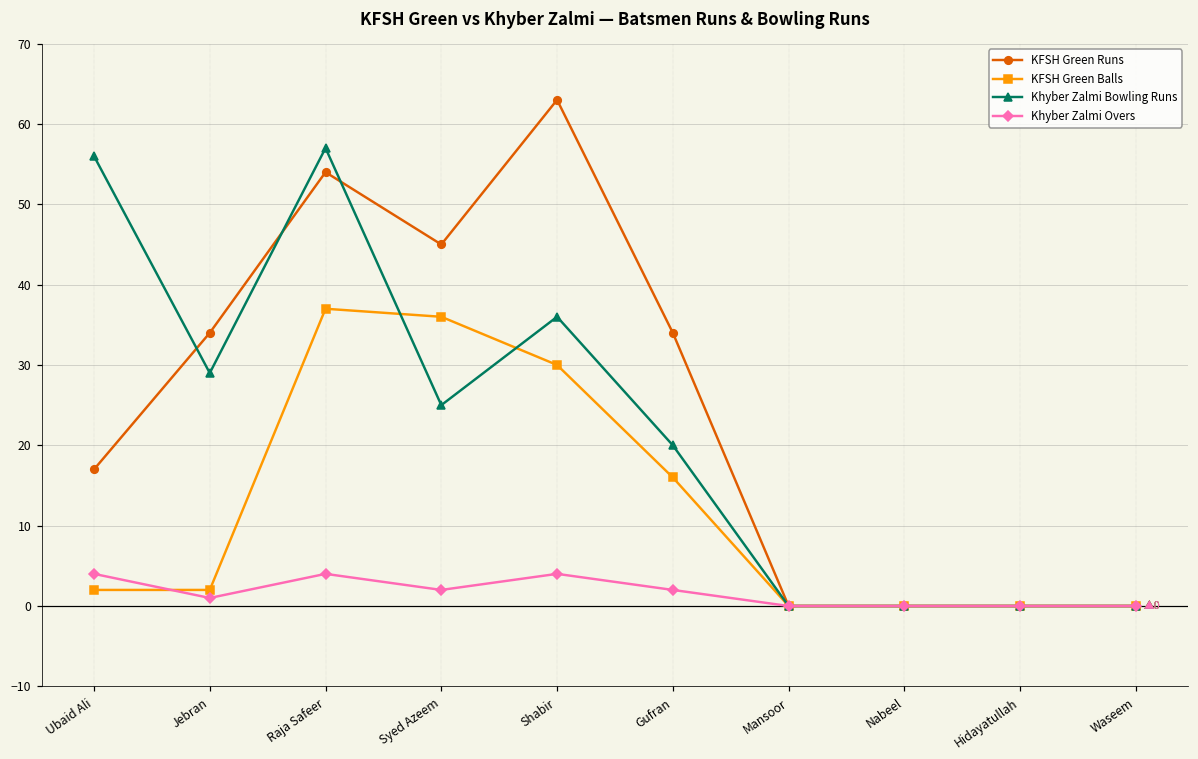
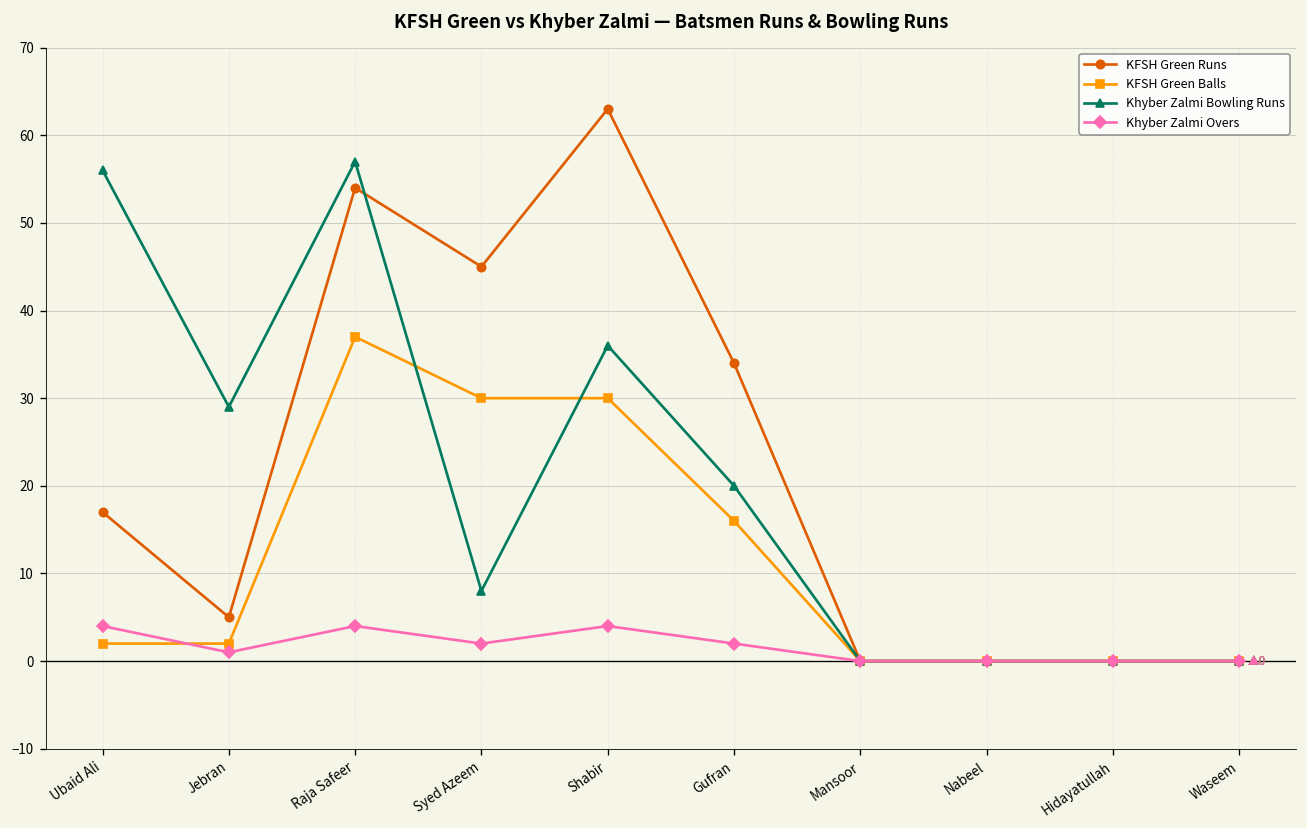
  {
    "KFSH Green Runs": {
      "Ubaid Ali": 17,
-     "Jebran": 34,
+     "Jebran": 5,
      "Raja Safeer": 54,
      "Syed Azeem": 45,
      "Shabir": 63,
      "Gufran": 34
    },
    "KFSH Green Balls": {
      "Ubaid Ali": 2,
      "Jebran": 2,
      "Raja Safeer": 37,
-     "Syed Azeem": 36,
+     "Syed Azeem": 30,
      "Shabir": 30,
      "Gufran": 16
    },
    "Khyber Zalmi Bowling Runs": {
      "Ubaid Ali": 56,
      "Jebran": 29,
      "Raja Safeer": 57,
-     "Syed Azeem": 25,
+     "Syed Azeem": 8,
      "Shabir": 36,
      "Gufran": 20
    },
    "Khyber Zalmi Overs": {
      "Ubaid Ali": 4,
      "Jebran": 1,
      "Raja Safeer": 4,
      "Syed Azeem": 2,
      "Shabir": 4,
      "Gufran": 2
    }
  }
